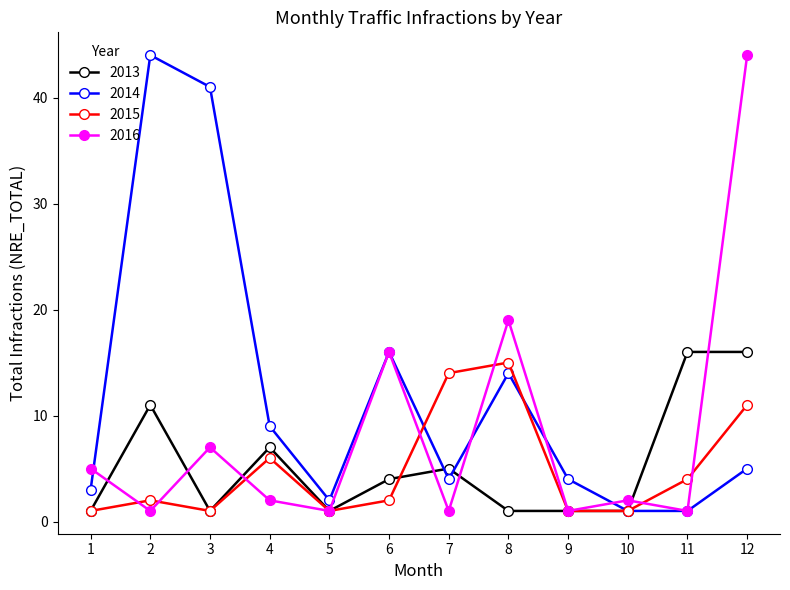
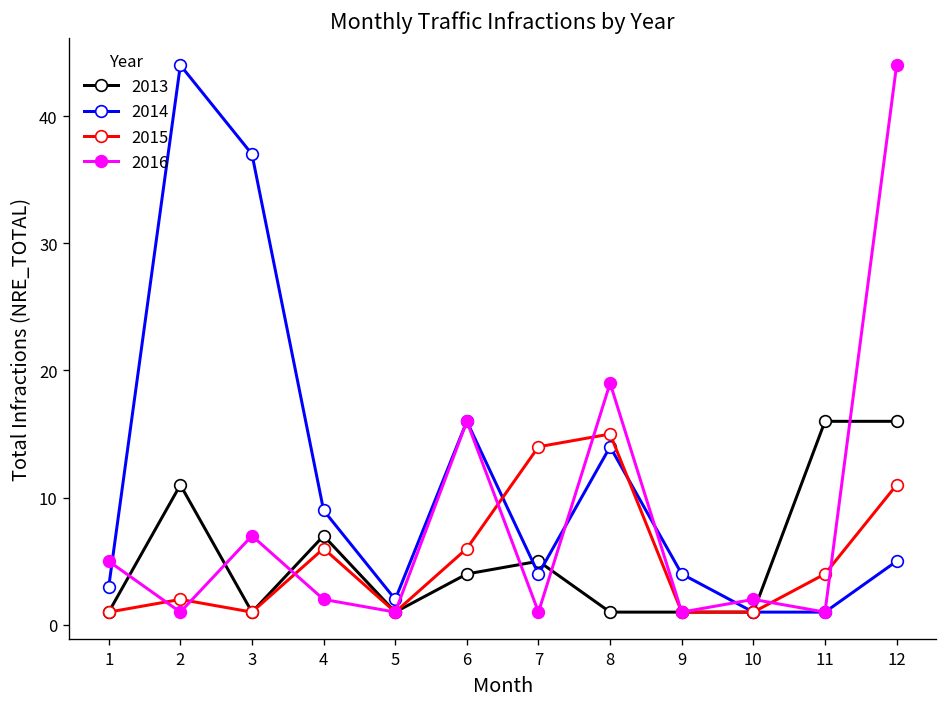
  {
    "2013": {
      "2": 11,
      "4": 7,
      "6": 4,
      "7": 5,
      "8": 1,
      "11": 16,
      "12": 16
    },
    "2014": {
      "1": 3,
      "2": 44,
-     "3": 41,
+     "3": 37,
      "4": 9,
      "5": 2,
      "7": 4,
      "8": 14,
      "9": 4,
      "12": 5
    },
    "2015": {
      "2": 2,
      "4": 6,
-     "6": 2,
+     "6": 6,
      "7": 14,
      "8": 15,
      "11": 4,
      "12": 11
    },
    "2016": {
      "1": 5,
      "2": 1,
      "3": 7,
      "4": 2,
      "7": 1,
      "8": 19,
      "10": 2,
      "12": 44
    }
  }
